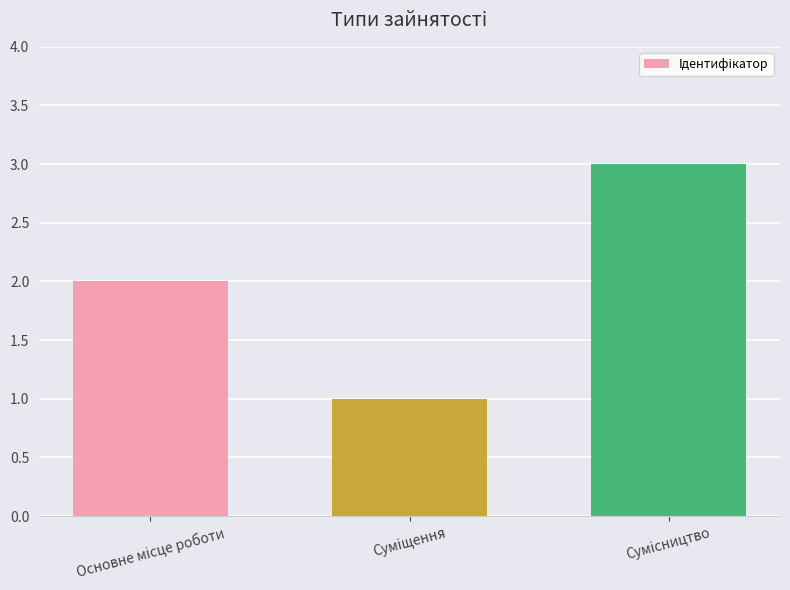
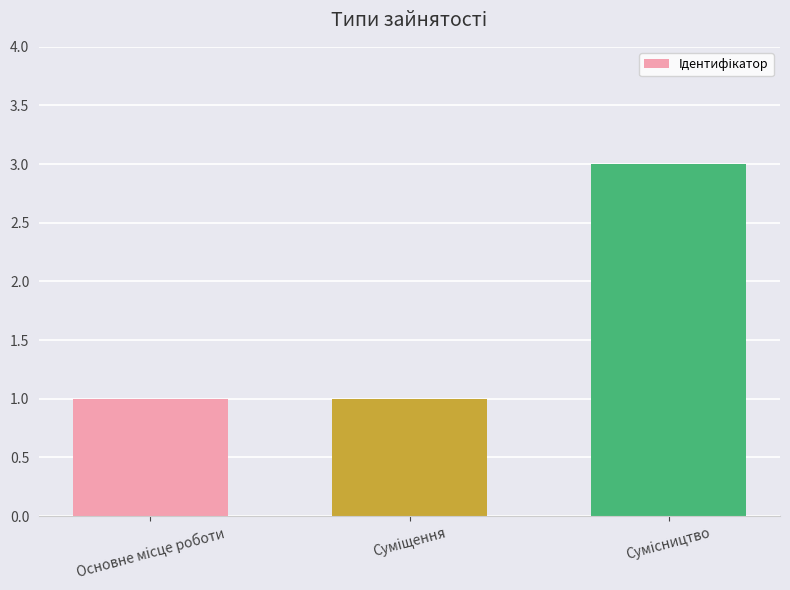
  {
-   "Основне місце роботи": 2,
+   "Основне місце роботи": 1,
    "Суміщення": 1,
    "Сумісництво": 3
  }
